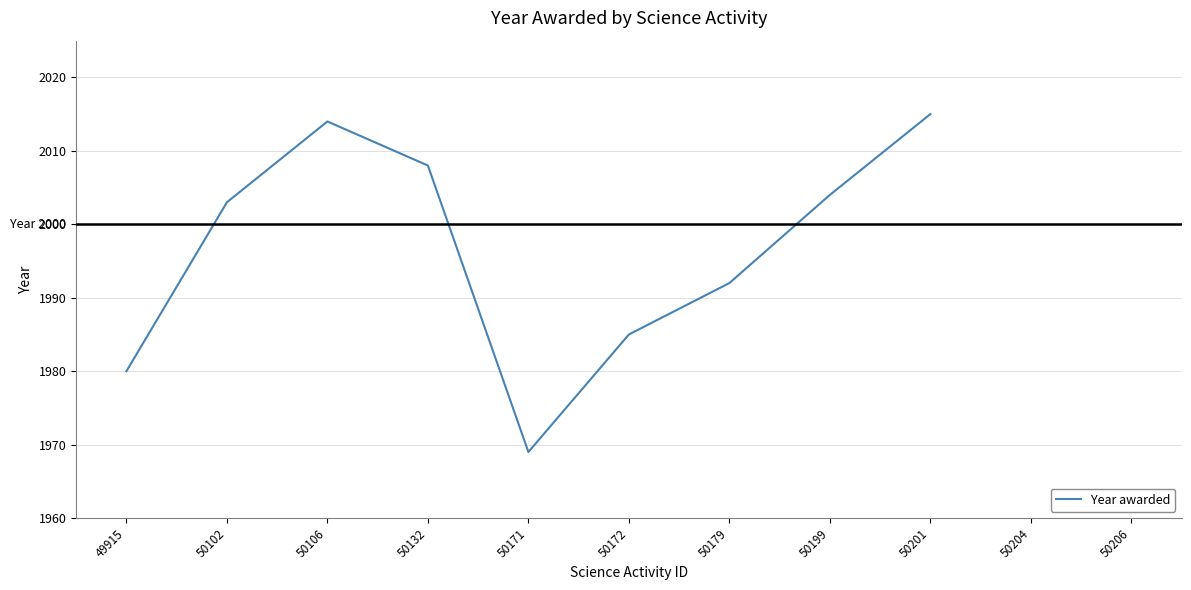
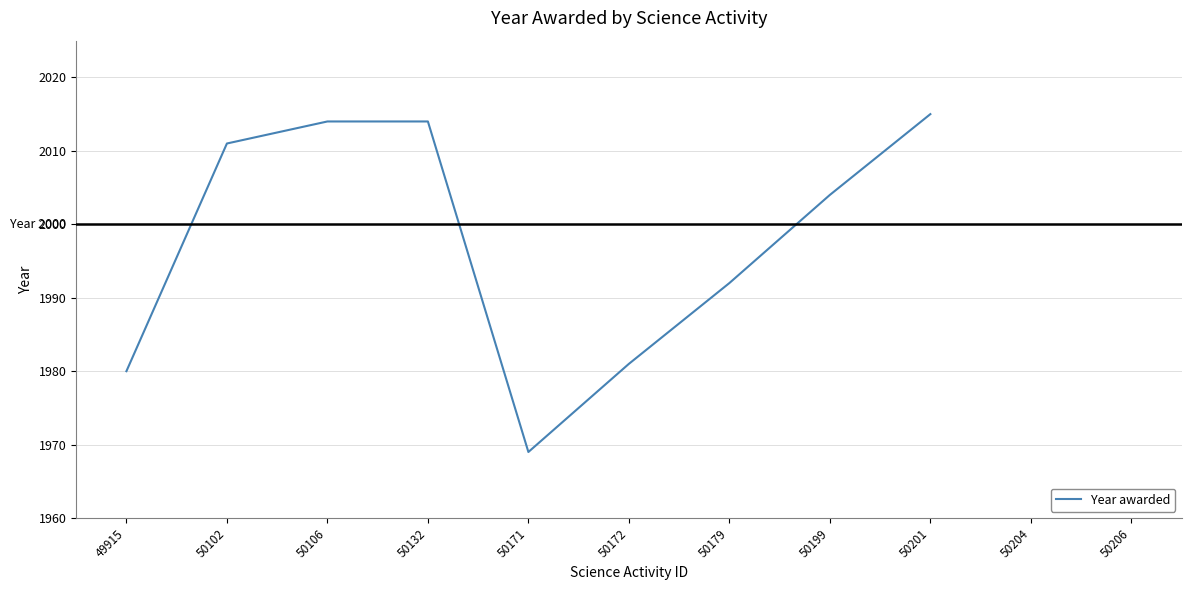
  {
    "49915": 1980,
-   "50102": 2003,
+   "50102": 2011,
    "50106": 2014,
-   "50132": 2008,
+   "50132": 2014,
    "50171": 1969,
-   "50172": 1985,
+   "50172": 1981,
    "50179": 1992,
    "50199": 2004,
    "50201": 2015,
    "50206": 1983
  }
